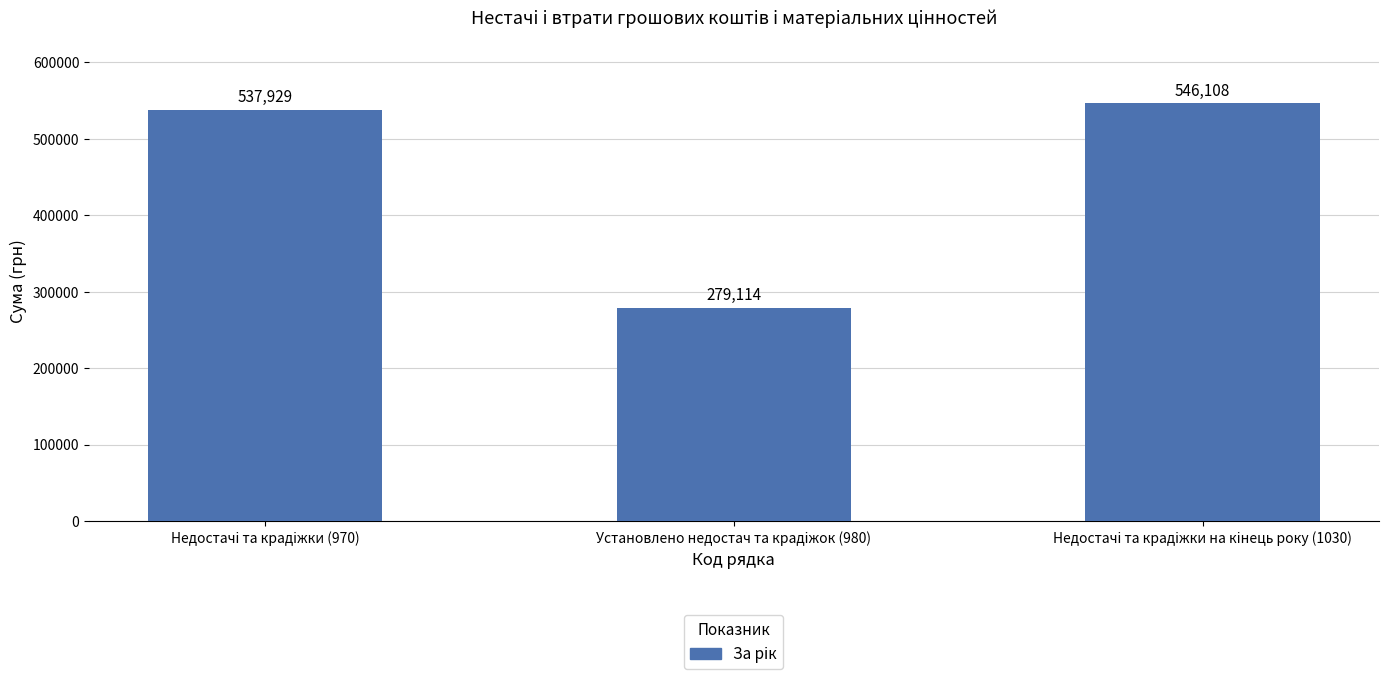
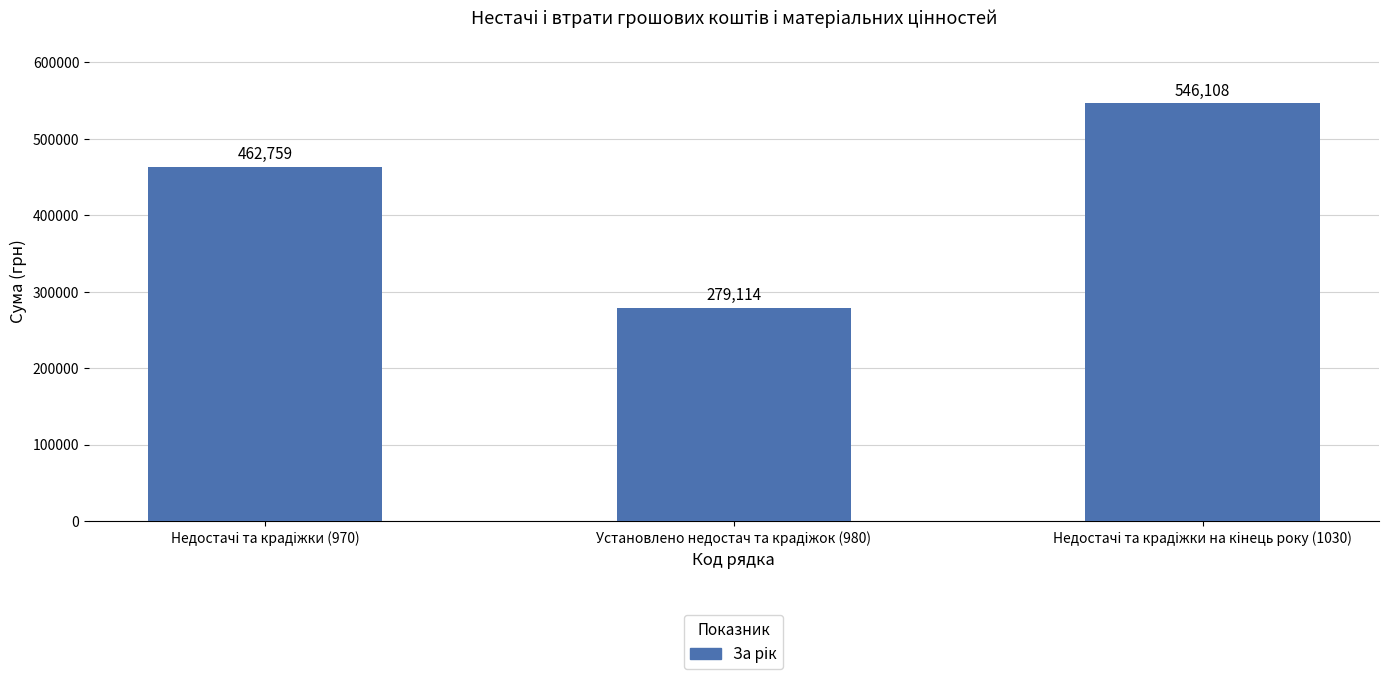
  {
-   "Недостачі та крадіжки (970)": "537,929",
+   "Недостачі та крадіжки (970)": "462,759",
    "Установлено недостач та крадіжок (980)": "279,114",
    "Недостачі та крадіжки на кінець року (1030)": "546,108"
  }
